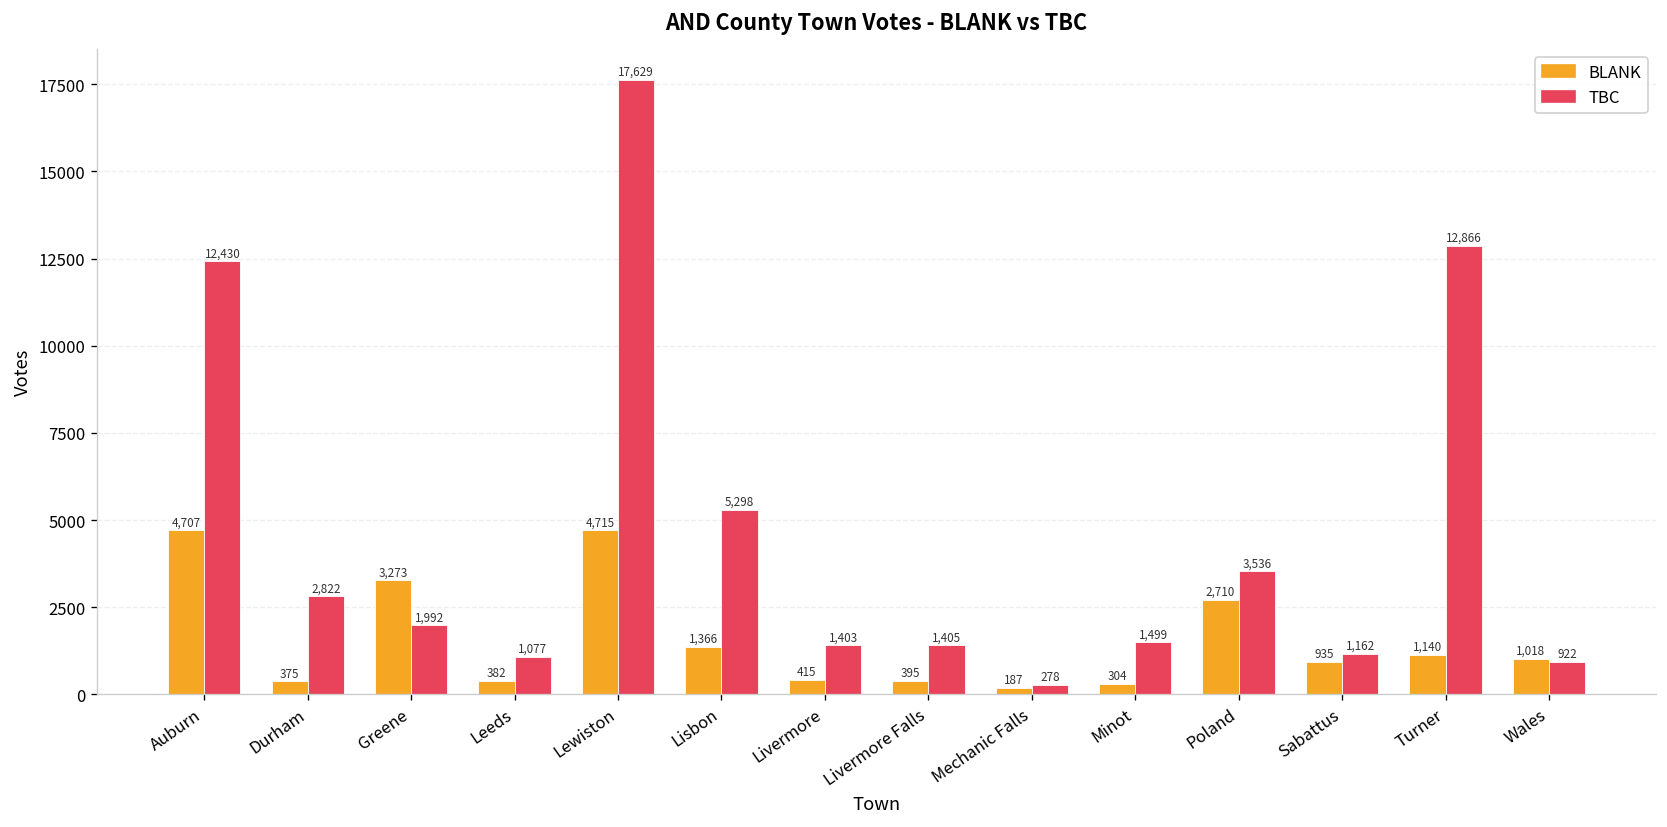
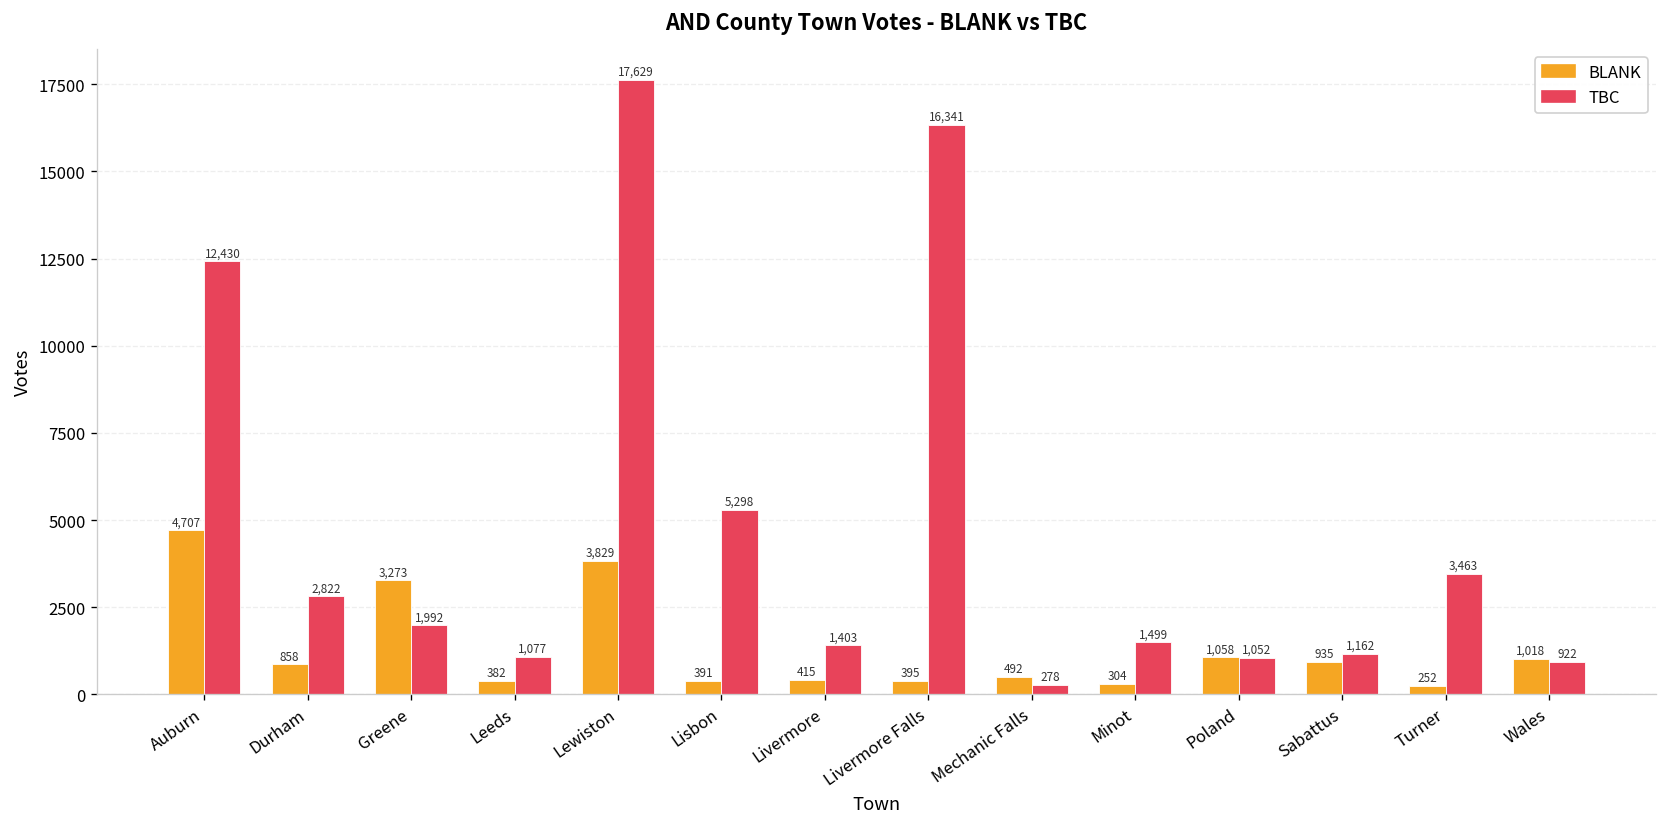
  {
    "BLANK": {
      "Auburn": "4,707",
-     "Durham": "375",
+     "Durham": "858",
      "Greene": "3,273",
      "Leeds": "382",
-     "Lewiston": "4,715",
-     "Lisbon": "1,366",
+     "Lewiston": "3,829",
+     "Lisbon": "391",
      "Livermore": "415",
      "Livermore Falls": "395",
-     "Mechanic Falls": "187",
+     "Mechanic Falls": "492",
      "Minot": "304",
-     "Poland": "2,710",
+     "Poland": "1,058",
      "Sabattus": "935",
-     "Turner": "1,140",
+     "Turner": "252",
      "Wales": "1,018"
    },
    "TBC": {
      "Auburn": "12,430",
      "Durham": "2,822",
      "Greene": "1,992",
      "Leeds": "1,077",
      "Lewiston": "17,629",
      "Lisbon": "5,298",
      "Livermore": "1,403",
-     "Livermore Falls": "1,405",
+     "Livermore Falls": "16,341",
      "Mechanic Falls": "278",
      "Minot": "1,499",
-     "Poland": "3,536",
+     "Poland": "1,052",
      "Sabattus": "1,162",
-     "Turner": "12,866",
+     "Turner": "3,463",
      "Wales": "922"
    }
  }
